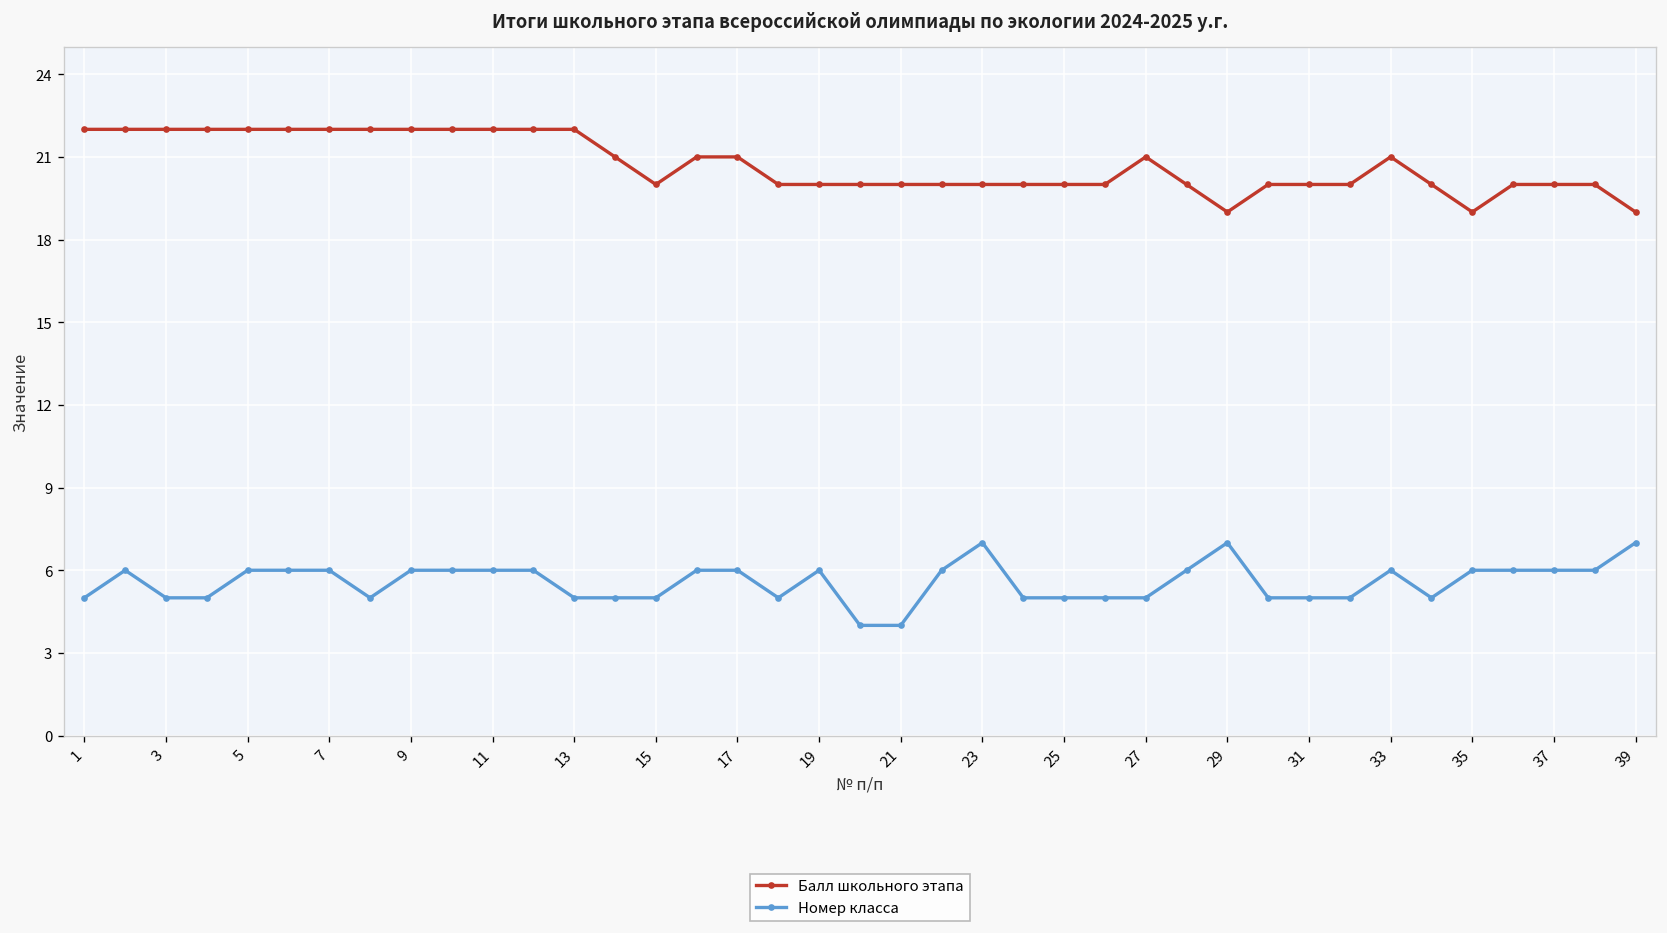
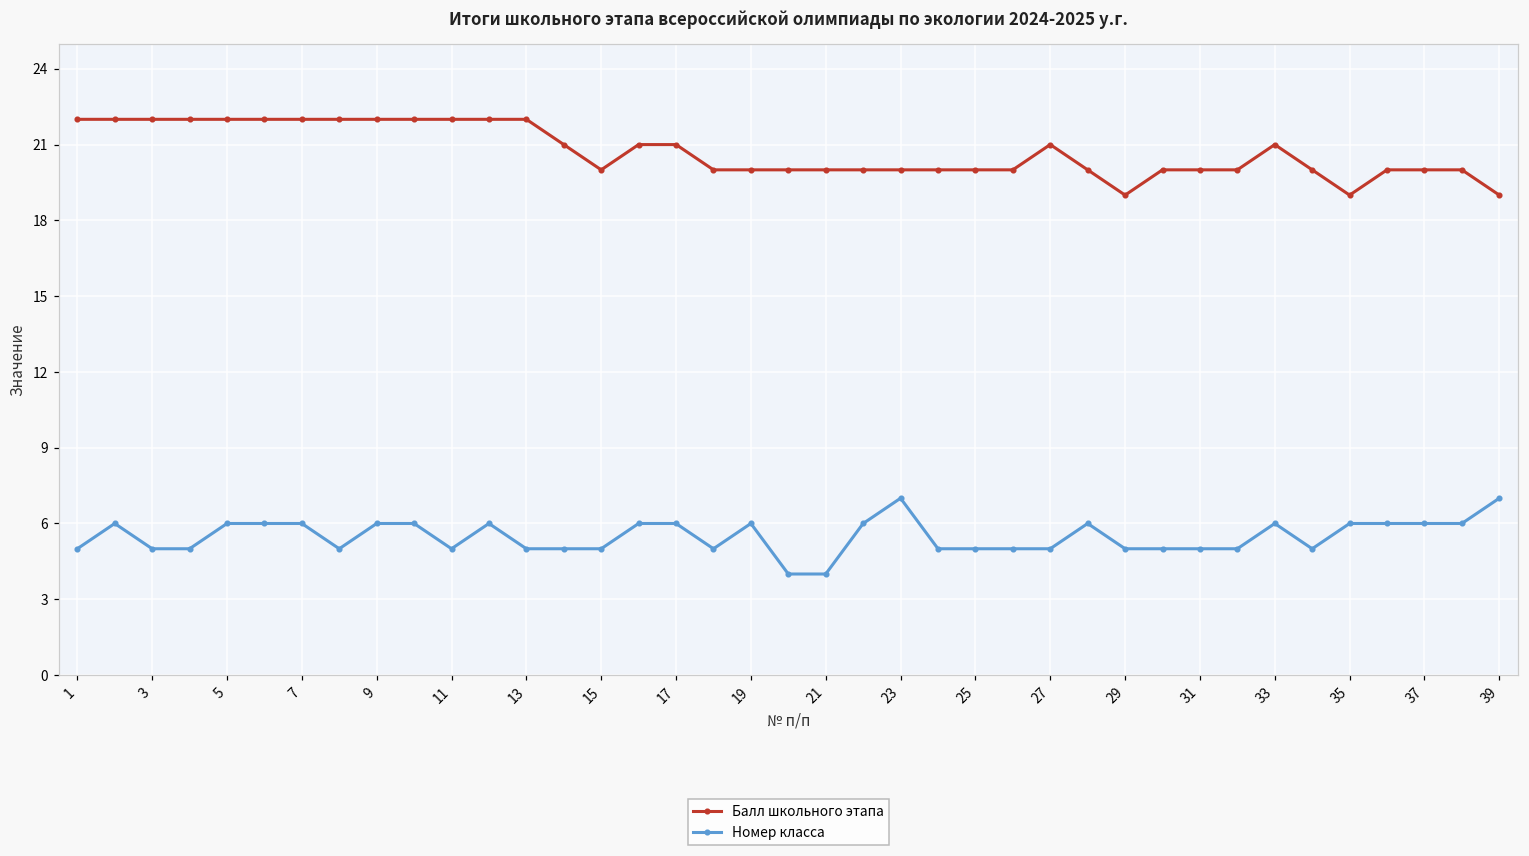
  {
    "Балл школьного этапа": {
      "1": 22,
      "3": 22,
      "5": 22,
      "7": 22,
      "9": 22,
      "11": 22,
      "13": 22,
      "15": 20,
      "17": 21,
      "19": 20,
      "21": 20,
      "23": 20,
      "25": 20,
      "27": 21,
      "29": 19,
      "31": 20,
      "33": 21,
      "35": 19,
      "37": 20,
      "39": 19
    },
    "Номер класса": {
      "1": 5,
      "3": 5,
      "5": 6,
      "7": 6,
      "9": 6,
-     "11": 6,
+     "11": 5,
      "13": 5,
      "15": 5,
      "17": 6,
      "19": 6,
      "21": 4,
      "23": 7,
      "25": 5,
      "27": 5,
-     "29": 7,
+     "29": 5,
      "31": 5,
      "33": 6,
      "35": 6,
      "37": 6,
      "39": 7
    }
  }
